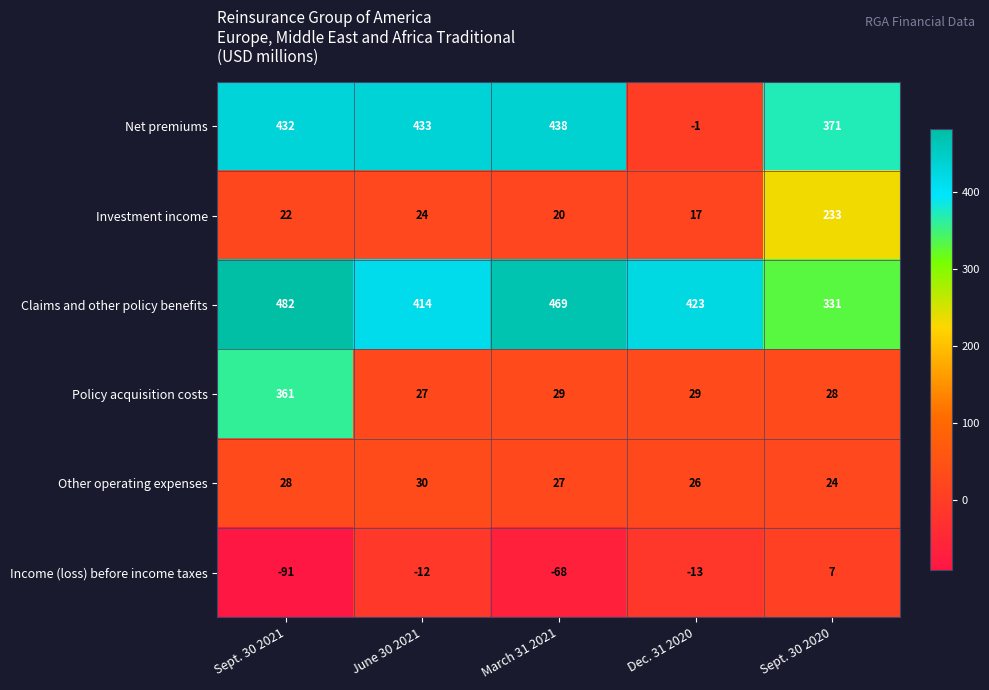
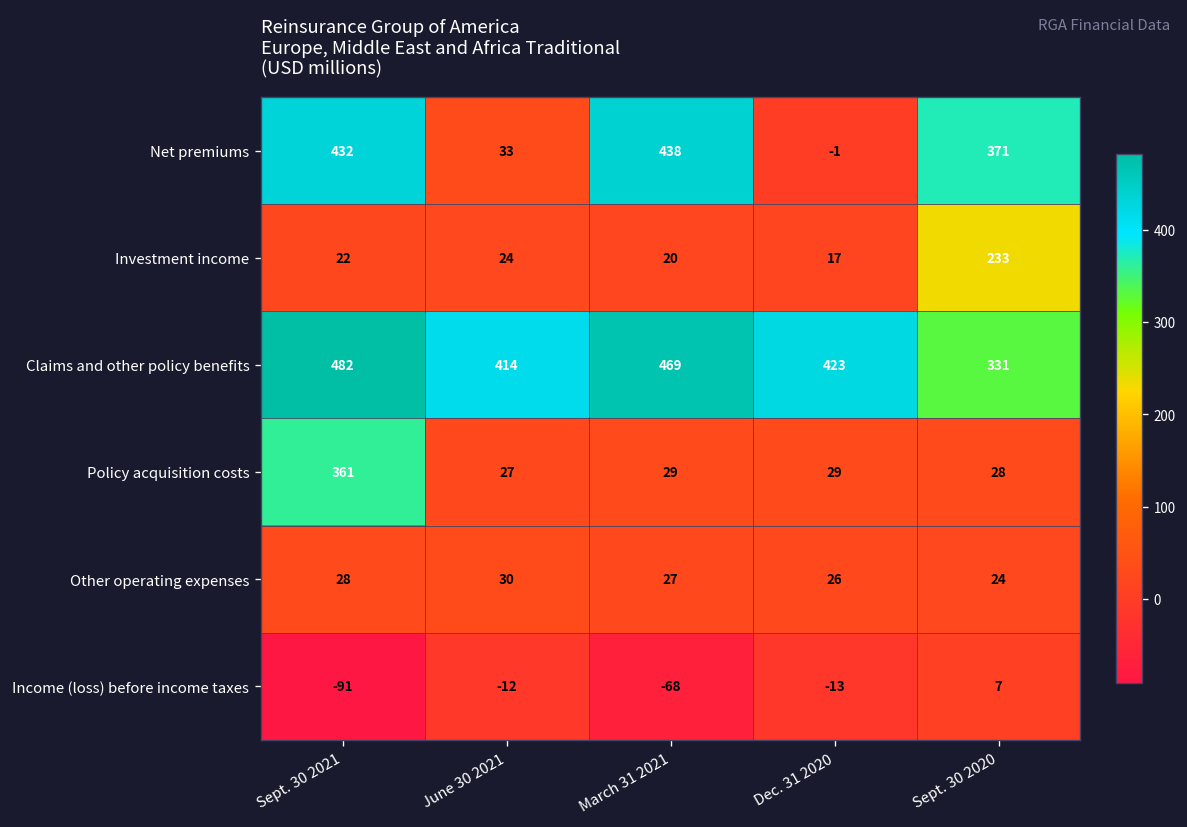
  {
    "Net premiums": {
      "Sept. 30 2021": 432,
-     "June 30 2021": 433,
+     "June 30 2021": 33,
      "March 31 2021": 438,
      "Dec. 31 2020": -1,
      "Sept. 30 2020": 371
    },
    "Investment income": {
      "Sept. 30 2021": 22,
      "June 30 2021": 24,
      "March 31 2021": 20,
      "Dec. 31 2020": 17,
      "Sept. 30 2020": 233
    },
    "Claims and other policy benefits": {
      "Sept. 30 2021": 482,
      "June 30 2021": 414,
      "March 31 2021": 469,
      "Dec. 31 2020": 423,
      "Sept. 30 2020": 331
    },
    "Policy acquisition costs": {
      "Sept. 30 2021": 361,
      "June 30 2021": 27,
      "March 31 2021": 29,
      "Dec. 31 2020": 29,
      "Sept. 30 2020": 28
    },
    "Other operating expenses": {
      "Sept. 30 2021": 28,
      "June 30 2021": 30,
      "March 31 2021": 27,
      "Dec. 31 2020": 26,
      "Sept. 30 2020": 24
    },
    "Income (loss) before income taxes": {
      "Sept. 30 2021": -91,
      "June 30 2021": -12,
      "March 31 2021": -68,
      "Dec. 31 2020": -13,
      "Sept. 30 2020": 7
    }
  }
